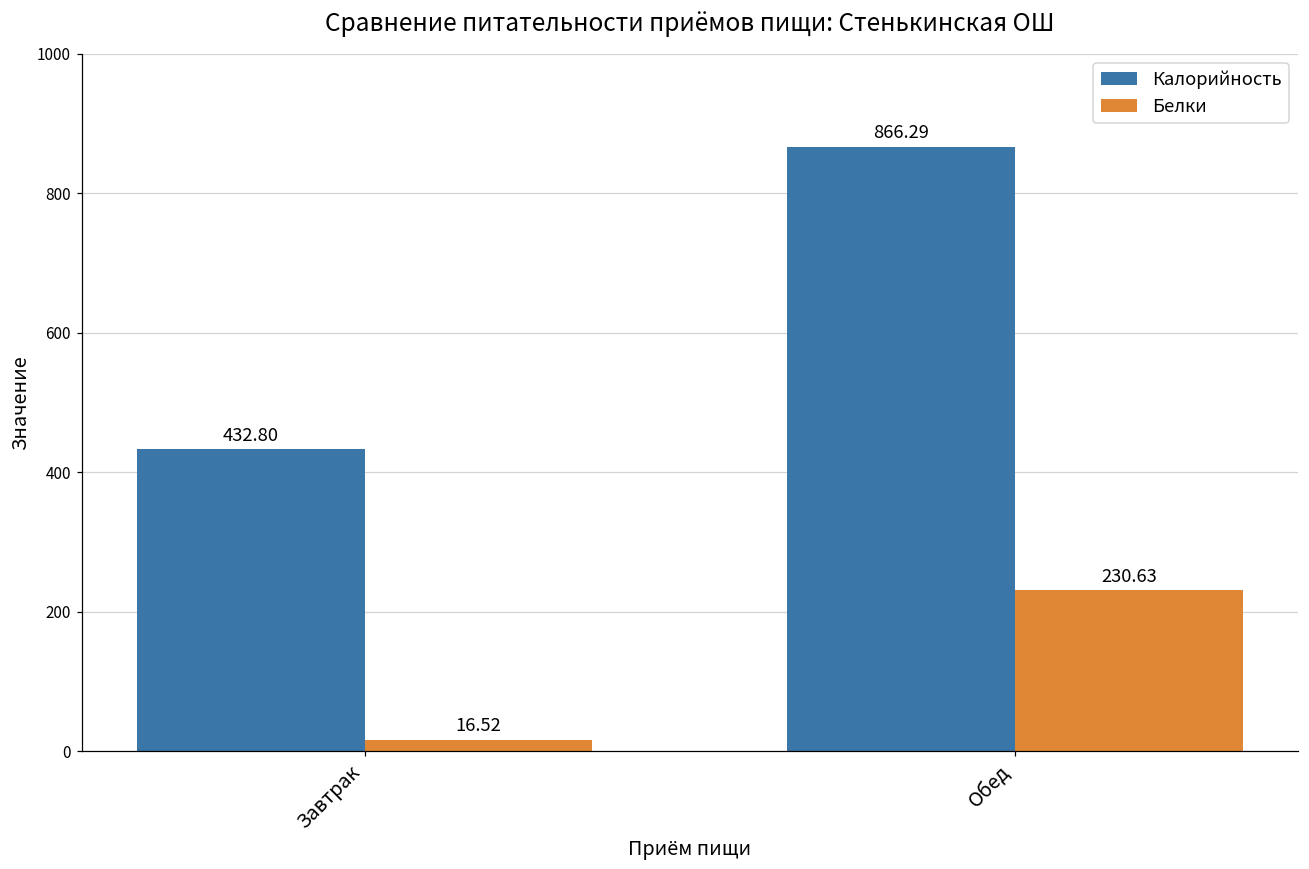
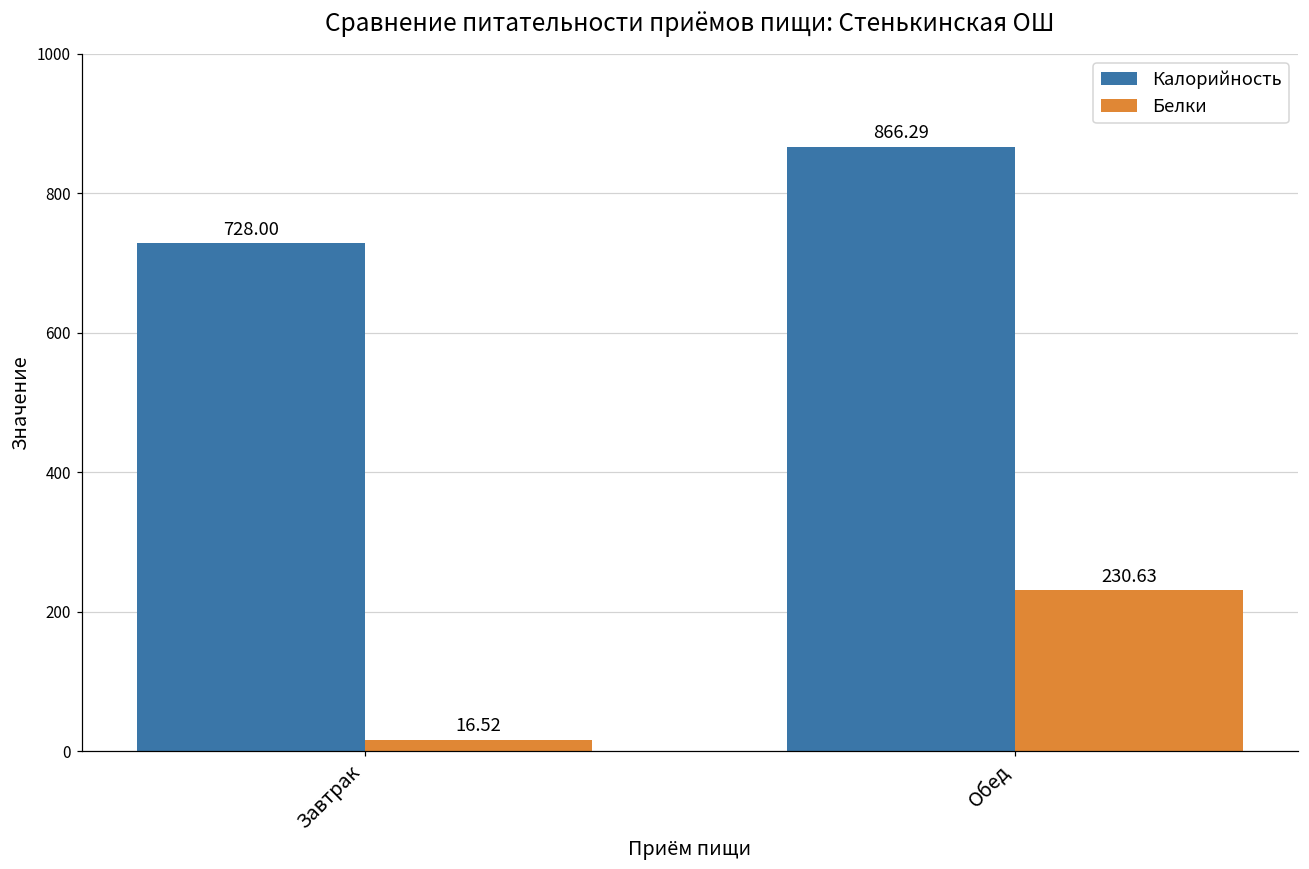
  {
    "Калорийность": {
-     "Завтрак": 432.80,
+     "Завтрак": 728.00,
      "Обед": 866.29
    },
    "Белки": {
      "Завтрак": 16.52,
      "Обед": 230.63
    }
  }
